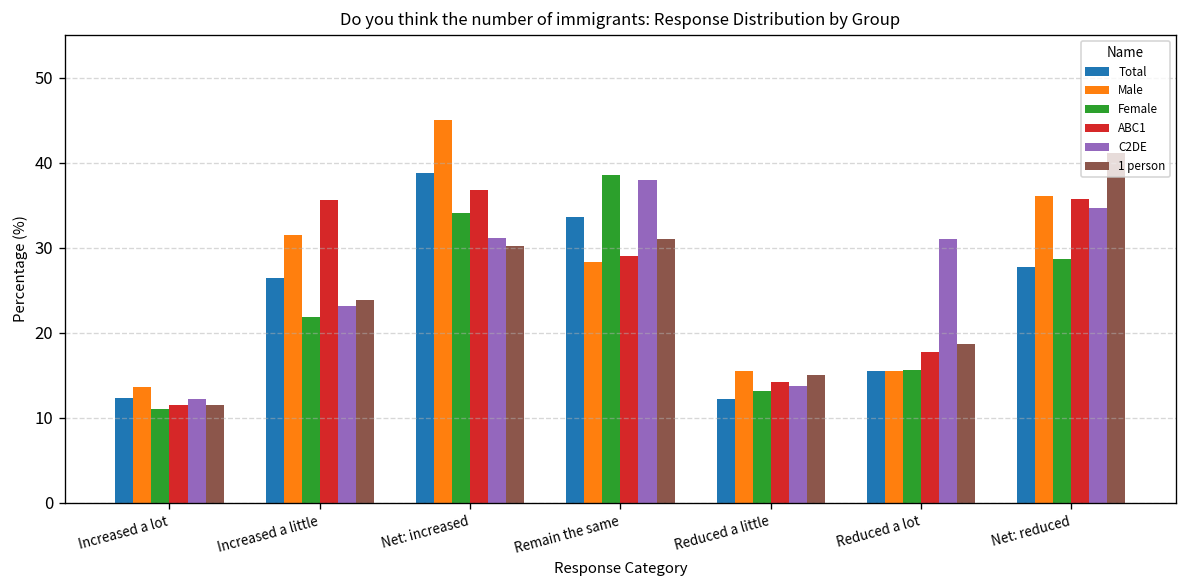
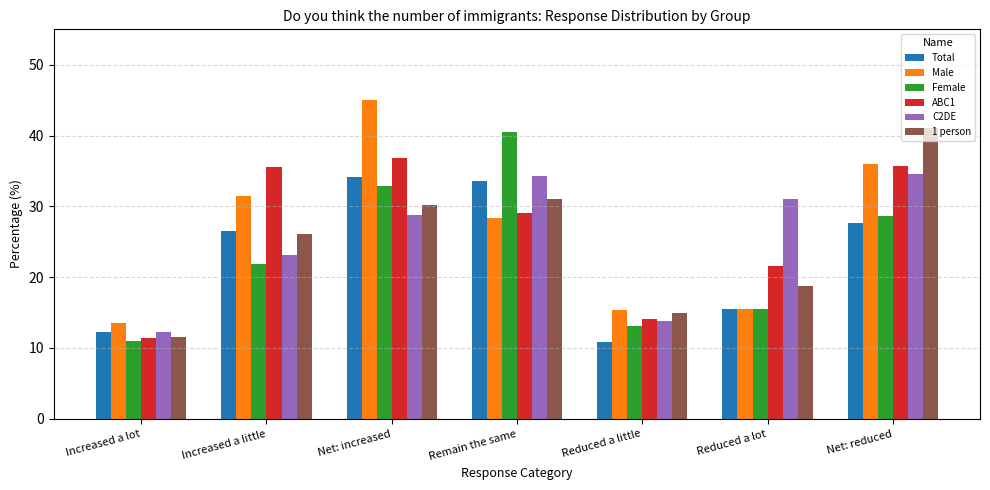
  {
    "Total": {
      "Increased a lot": 12,
      "Increased a little": 26,
-     "Net: increased": 39,
+     "Net: increased": 34,
      "Remain the same": 34,
-     "Reduced a little": 12,
+     "Reduced a little": 11,
      "Reduced a lot": 16,
      "Net: reduced": 28
    },
    "Male": {
      "Increased a lot": 14,
      "Increased a little": 31,
      "Net: increased": 45,
      "Remain the same": 28,
      "Reduced a little": 15,
      "Reduced a lot": 15,
      "Net: reduced": 36
    },
    "Female": {
      "Increased a lot": 11,
      "Increased a little": 22,
-     "Net: increased": 34,
-     "Remain the same": 38,
+     "Net: increased": 33,
+     "Remain the same": 40,
      "Reduced a little": 13,
      "Reduced a lot": 16,
      "Net: reduced": 29
    },
    "ABC1": {
      "Increased a lot": 11,
      "Increased a little": 36,
      "Net: increased": 37,
      "Remain the same": 29,
      "Reduced a little": 14,
-     "Reduced a lot": 18,
+     "Reduced a lot": 22,
      "Net: reduced": 36
    },
    "C2DE": {
      "Increased a lot": 12,
      "Increased a little": 23,
-     "Net: increased": 31,
-     "Remain the same": 38,
+     "Net: increased": 29,
+     "Remain the same": 34,
      "Reduced a little": 14,
      "Reduced a lot": 31,
      "Net: reduced": 35
    },
    "1 person": {
      "Increased a lot": 12,
-     "Increased a little": 24,
+     "Increased a little": 26,
      "Net: increased": 30,
      "Remain the same": 31,
      "Reduced a little": 15,
      "Reduced a lot": 19
    }
  }
